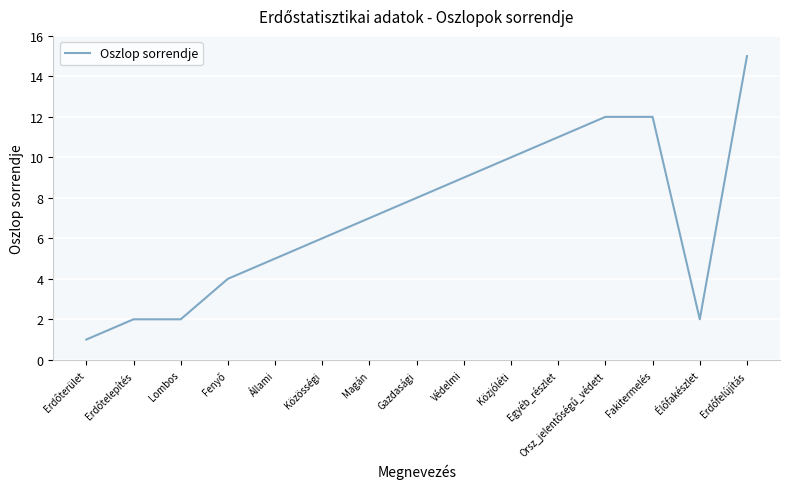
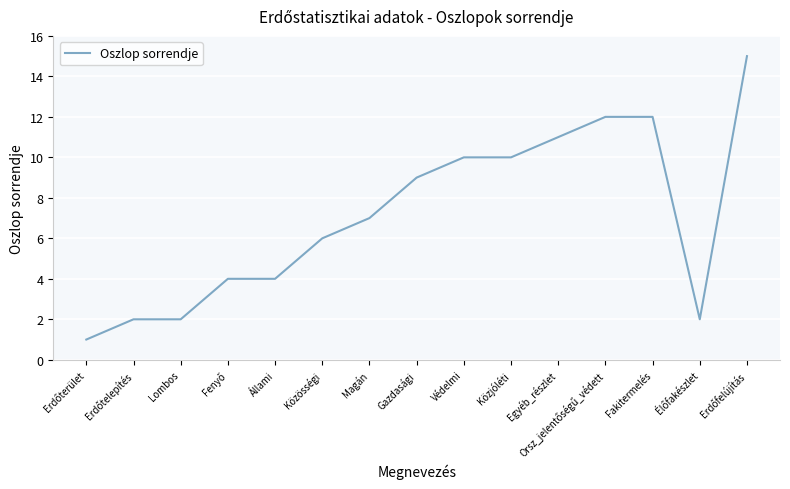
  {
    "Erdőterület": 1,
    "Erdőtelepítés": 2,
    "Lombos": 2,
    "Fenyő": 4,
-   "Állami": 5,
+   "Állami": 4,
    "Közösségi": 6,
    "Magán": 7,
-   "Gazdasági": 8,
-   "Védelmi": 9,
+   "Gazdasági": 9,
+   "Védelmi": 10,
    "Közjóléti": 10,
    "Egyéb_részlet": 11,
    "Orsz_jelentőségű_védett": 12,
    "Fakitermelés": 12,
    "Élőfakészlet": 2,
    "Erdőfelújítás": 15
  }
